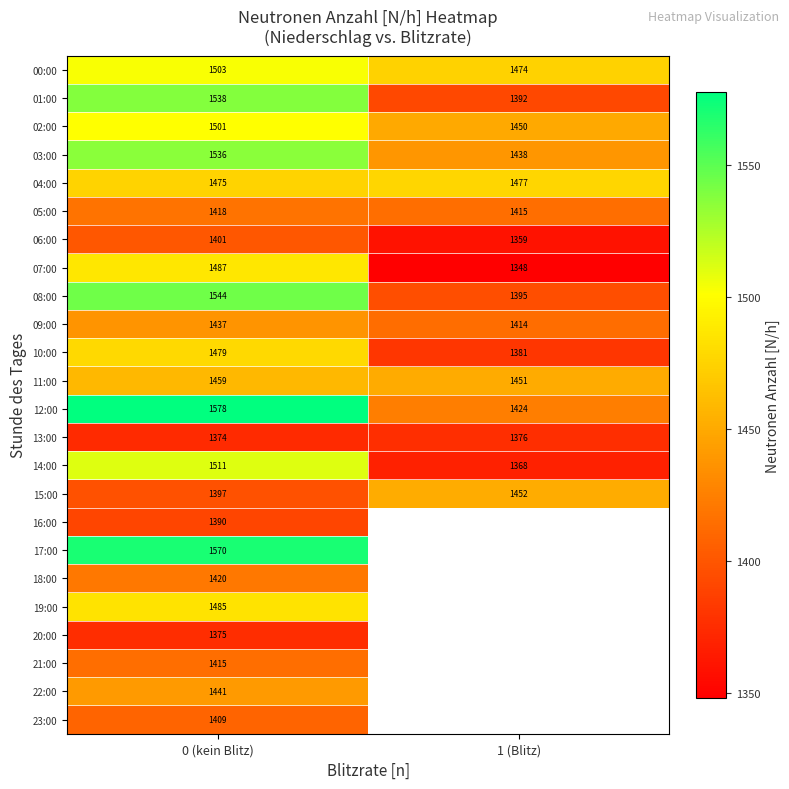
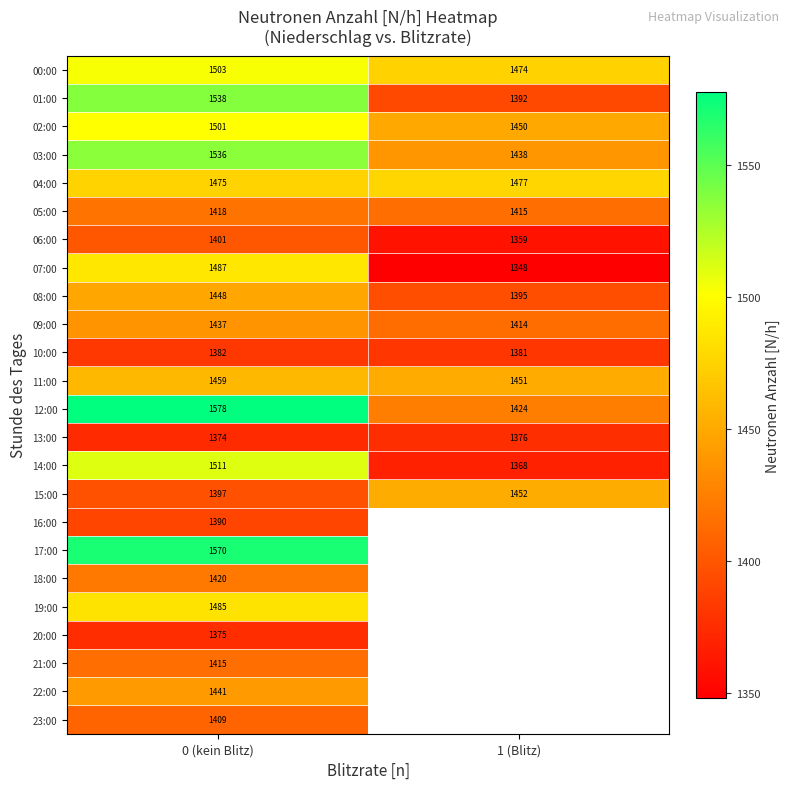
  {
    "00:00": {
      "0 (kein Blitz)": 1503,
      "1 (Blitz)": 1474
    },
    "01:00": {
      "0 (kein Blitz)": 1538,
      "1 (Blitz)": 1392
    },
    "02:00": {
      "0 (kein Blitz)": 1501,
      "1 (Blitz)": 1450
    },
    "03:00": {
      "0 (kein Blitz)": 1536,
      "1 (Blitz)": 1438
    },
    "04:00": {
      "0 (kein Blitz)": 1475,
      "1 (Blitz)": 1477
    },
    "05:00": {
      "0 (kein Blitz)": 1418,
      "1 (Blitz)": 1415
    },
    "06:00": {
      "0 (kein Blitz)": 1401,
      "1 (Blitz)": 1359
    },
    "07:00": {
      "0 (kein Blitz)": 1487,
      "1 (Blitz)": 1348
    },
    "08:00": {
-     "0 (kein Blitz)": 1544,
+     "0 (kein Blitz)": 1448,
      "1 (Blitz)": 1395
    },
    "09:00": {
      "0 (kein Blitz)": 1437,
      "1 (Blitz)": 1414
    },
    "10:00": {
-     "0 (kein Blitz)": 1479,
+     "0 (kein Blitz)": 1382,
      "1 (Blitz)": 1381
    },
    "11:00": {
      "0 (kein Blitz)": 1459,
      "1 (Blitz)": 1451
    },
    "12:00": {
      "0 (kein Blitz)": 1578,
      "1 (Blitz)": 1424
    },
    "13:00": {
      "0 (kein Blitz)": 1374,
      "1 (Blitz)": 1376
    },
    "14:00": {
      "0 (kein Blitz)": 1511,
      "1 (Blitz)": 1368
    },
    "15:00": {
      "0 (kein Blitz)": 1397,
      "1 (Blitz)": 1452
    },
    "16:00": {
      "0 (kein Blitz)": 1390
    },
    "17:00": {
      "0 (kein Blitz)": 1570
    },
    "18:00": {
      "0 (kein Blitz)": 1420
    },
    "19:00": {
      "0 (kein Blitz)": 1485
    },
    "20:00": {
      "0 (kein Blitz)": 1375
    },
    "21:00": {
      "0 (kein Blitz)": 1415
    },
    "22:00": {
      "0 (kein Blitz)": 1441
    },
    "23:00": {
      "0 (kein Blitz)": 1409
    }
  }
